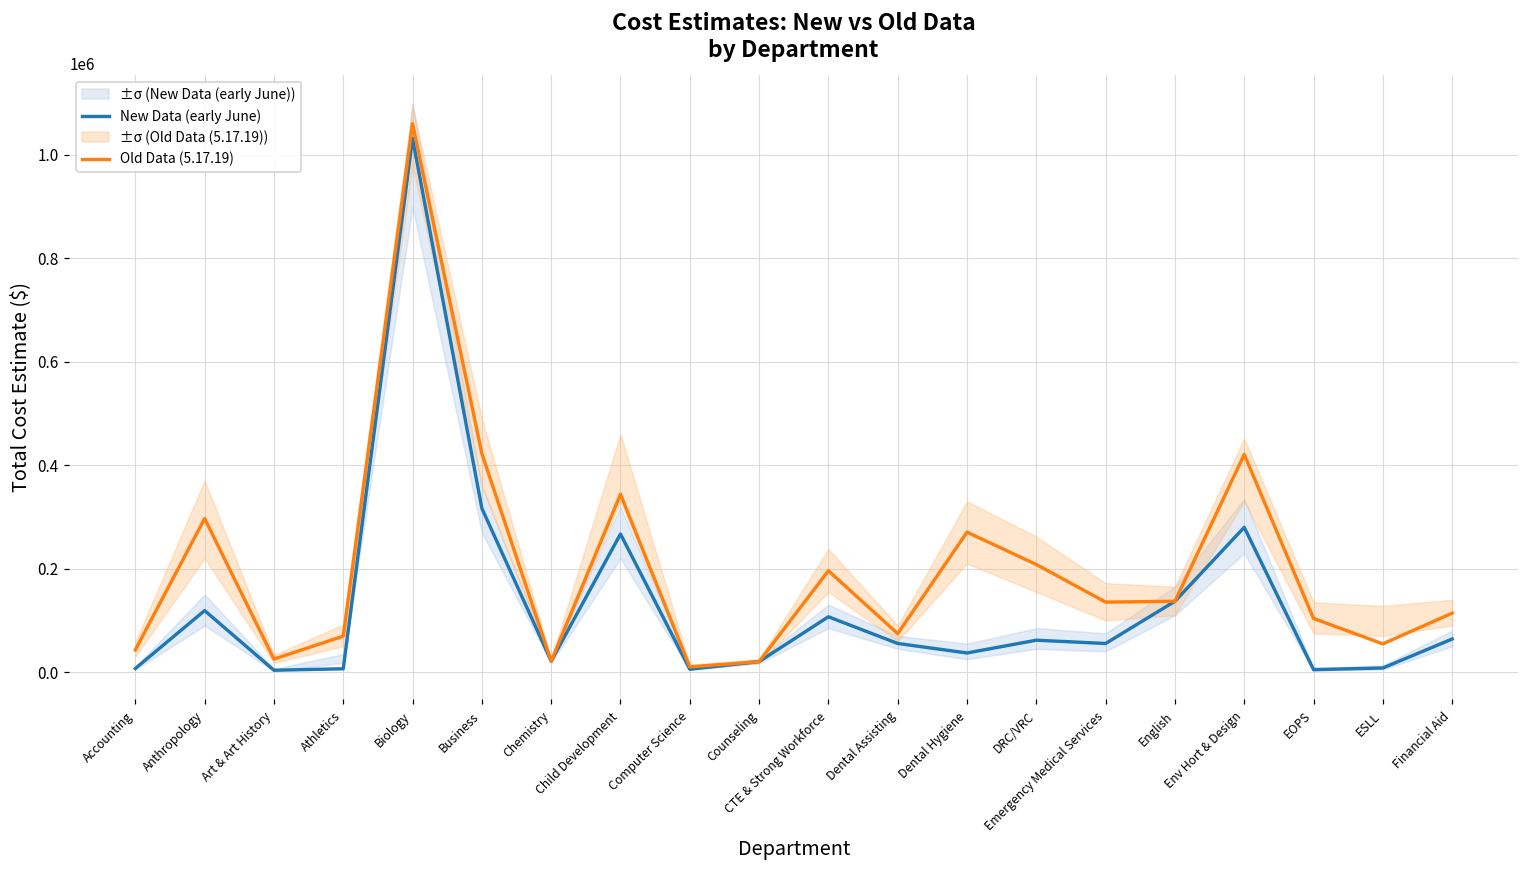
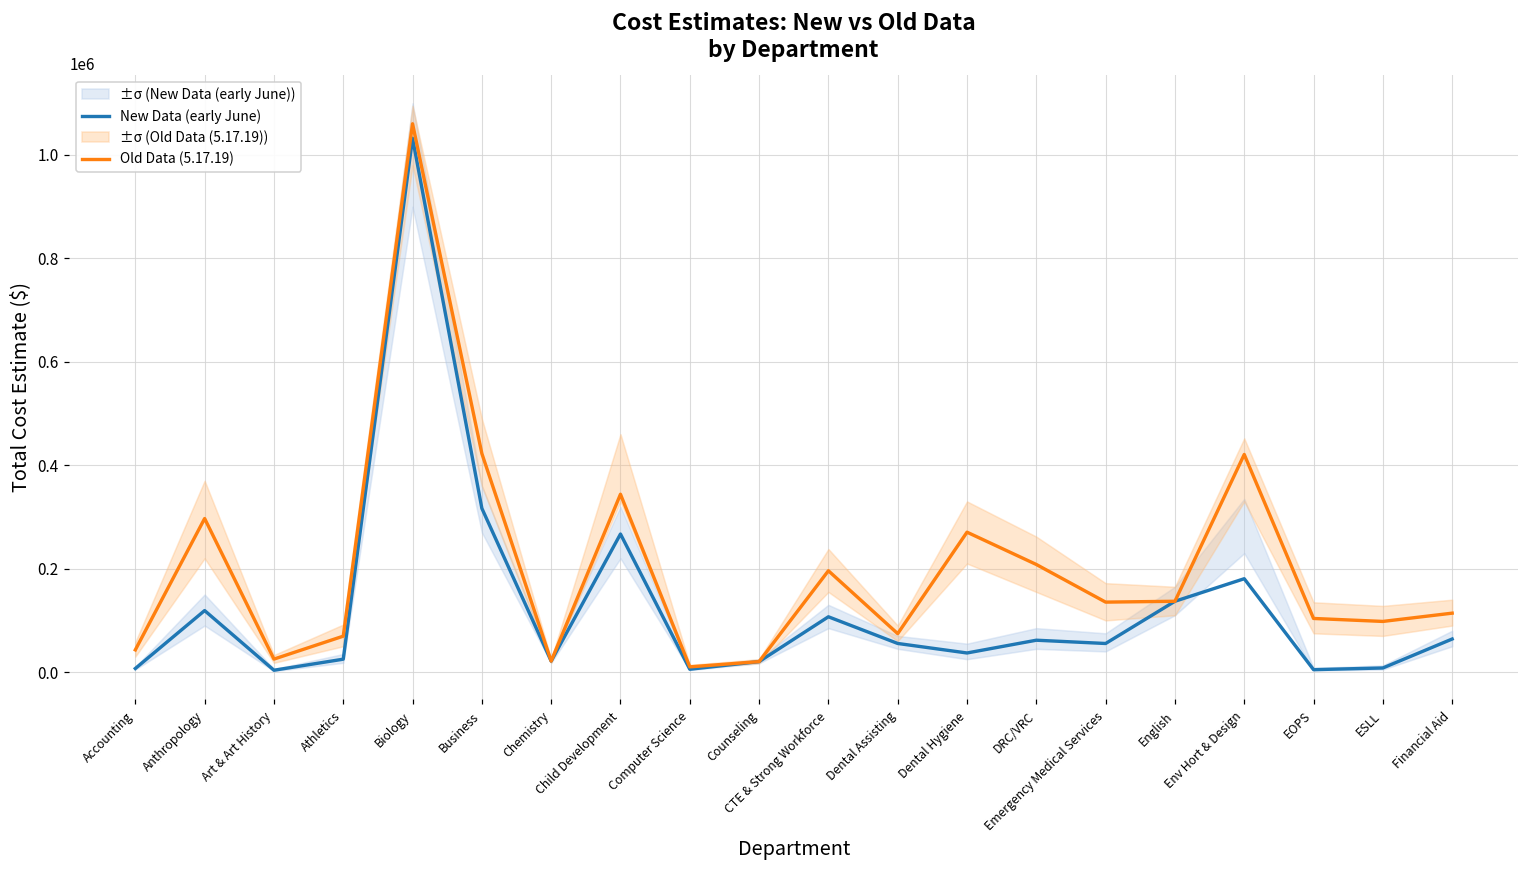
  {
    "New Data (early June)": {
      "Anthropology": 120000,
-     "Athletics": 10000,
+     "Athletics": 30000,
      "Biology": 1030000,
      "Business": 320000,
      "Child Development": 270000,
      "CTE & Strong Workforce": 110000,
      "Dental Assisting": 60000,
      "Dental Hygiene": 40000,
      "DRC/VRC": 60000,
      "Emergency Medical Services": 60000,
-     "Env Hort & Design": 280000,
+     "Env Hort & Design": 180000,
      "Financial Aid": 60000
    },
    "Old Data (5.17.19)": {
      "Accounting": 40000,
      "Anthropology": 300000,
      "Art & Art History": 30000,
      "Athletics": 70000,
      "Biology": 1060000,
      "Business": 420000,
      "Child Development": 340000,
      "CTE & Strong Workforce": 200000,
      "Dental Hygiene": 270000,
      "DRC/VRC": 210000,
      "Emergency Medical Services": 140000,
      "Env Hort & Design": 420000,
      "EOPS": 100000,
-     "ESLL": 50000,
+     "ESLL": 100000,
      "Financial Aid": 110000
    }
  }
